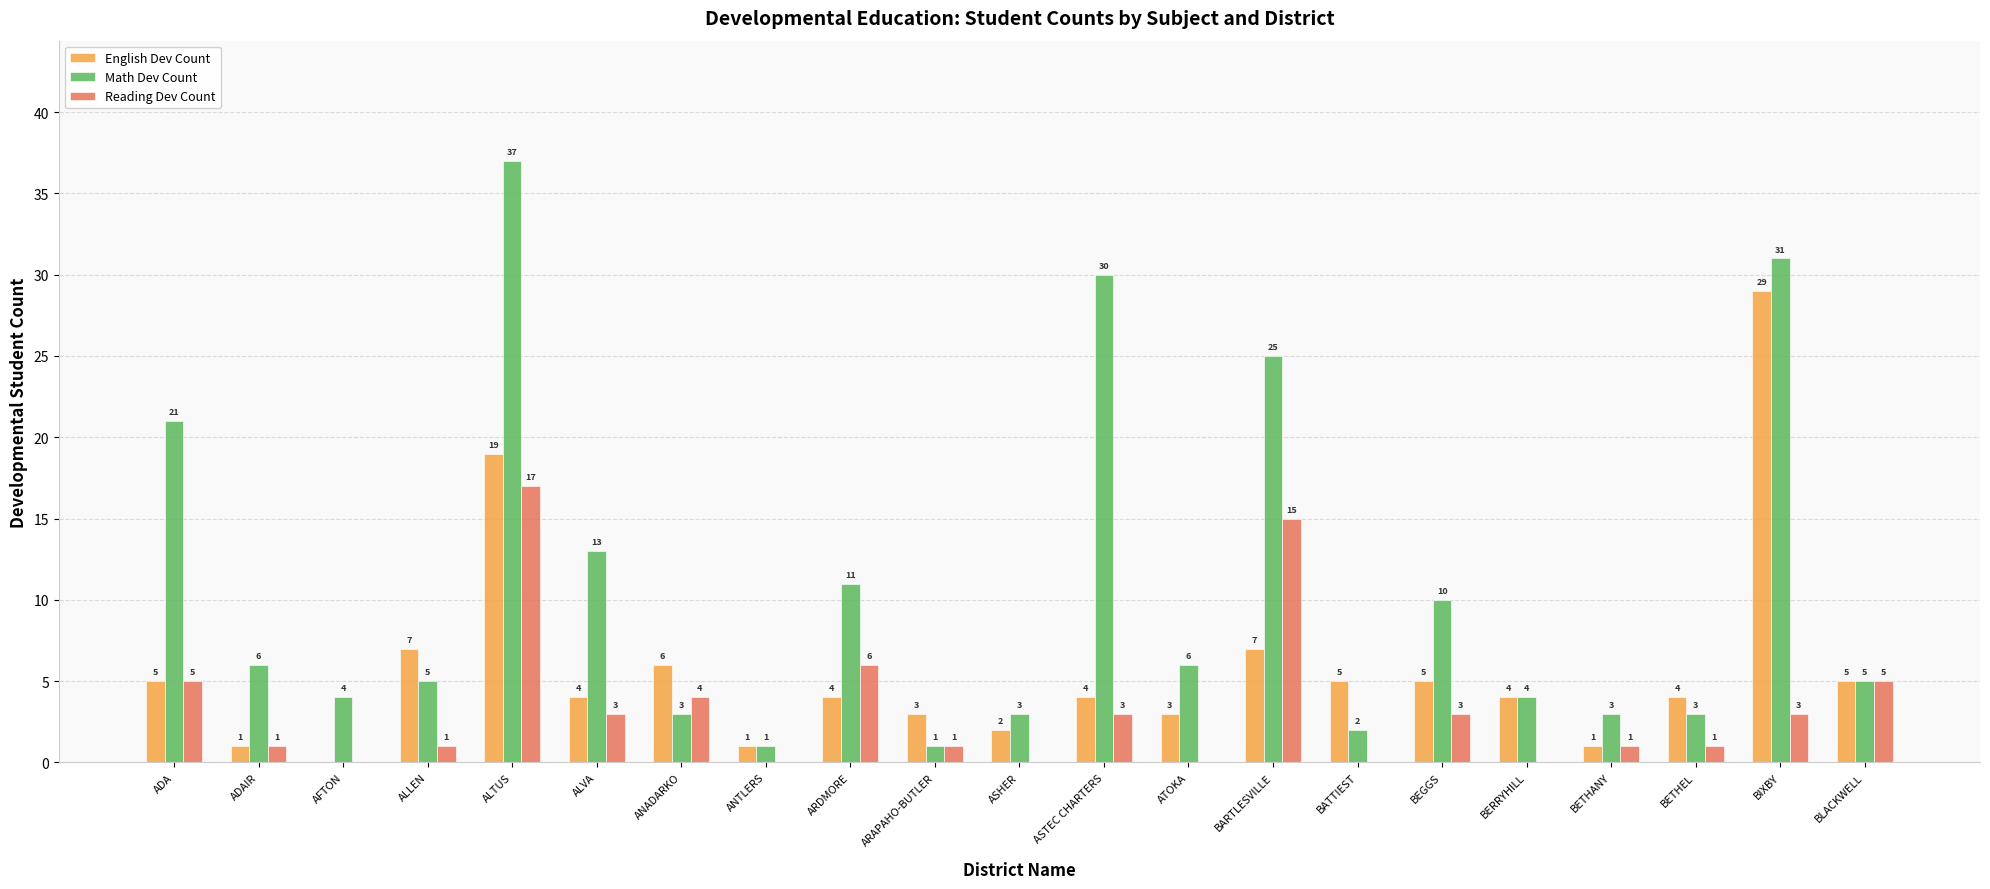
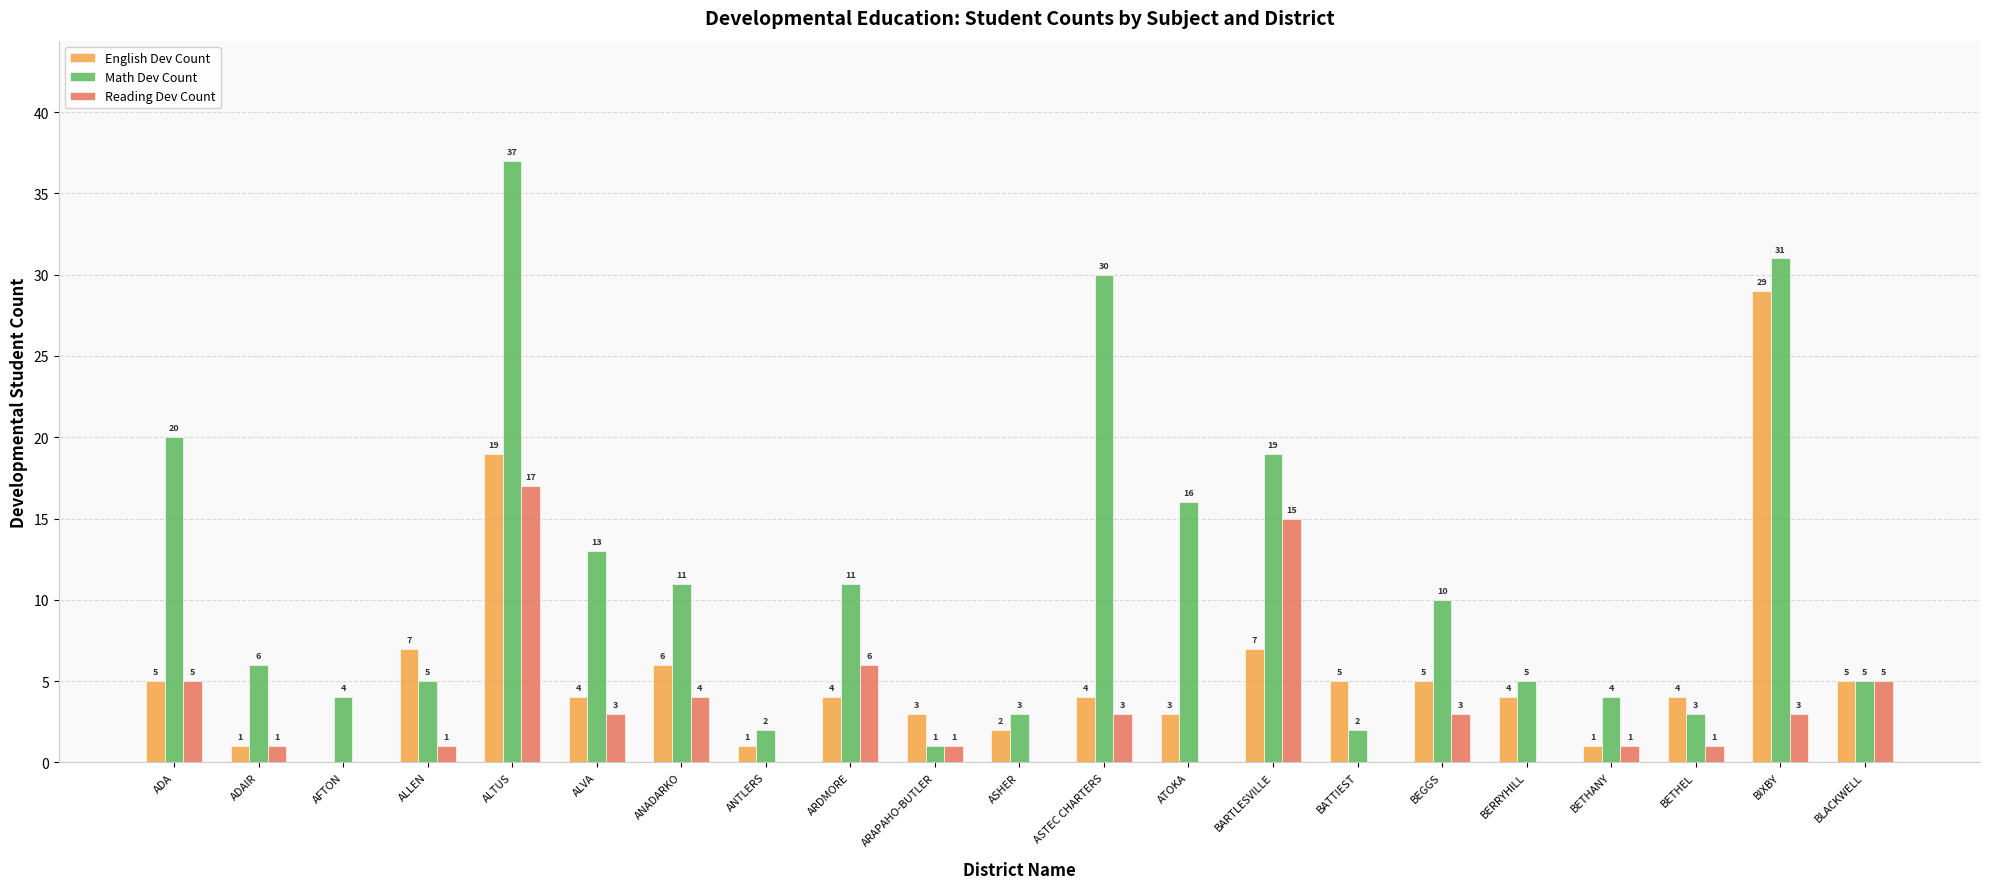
  {
    "Math Dev Count": {
-     "ADA": 21,
+     "ADA": 20,
      "ADAIR": 6,
      "AFTON": 4,
      "ALLEN": 5,
      "ALTUS": 37,
      "ALVA": 13,
-     "ANADARKO": 3,
-     "ANTLERS": 1,
+     "ANADARKO": 11,
+     "ANTLERS": 2,
      "ARDMORE": 11,
      "ARAPAHO-BUTLER": 1,
      "ASHER": 3,
      "ASTEC CHARTERS": 30,
-     "ATOKA": 6,
-     "BARTLESVILLE": 25,
+     "ATOKA": 16,
+     "BARTLESVILLE": 19,
      "BATTIEST": 2,
      "BEGGS": 10,
-     "BERRYHILL": 4,
-     "BETHANY": 3,
+     "BERRYHILL": 5,
+     "BETHANY": 4,
      "BETHEL": 3,
      "BIXBY": 31,
      "BLACKWELL": 5
    }
  }
